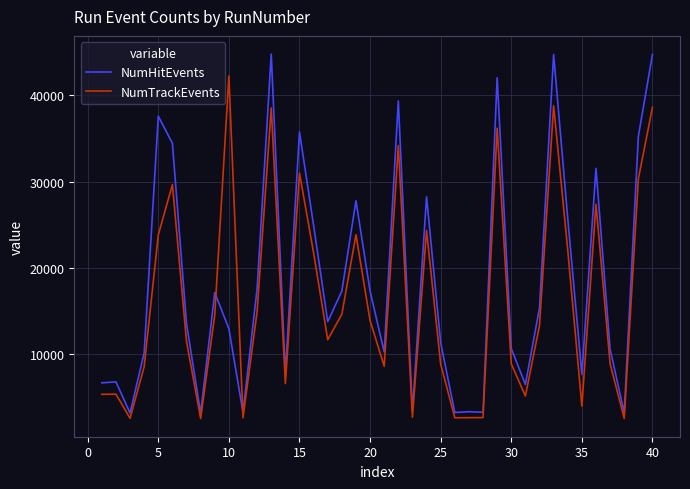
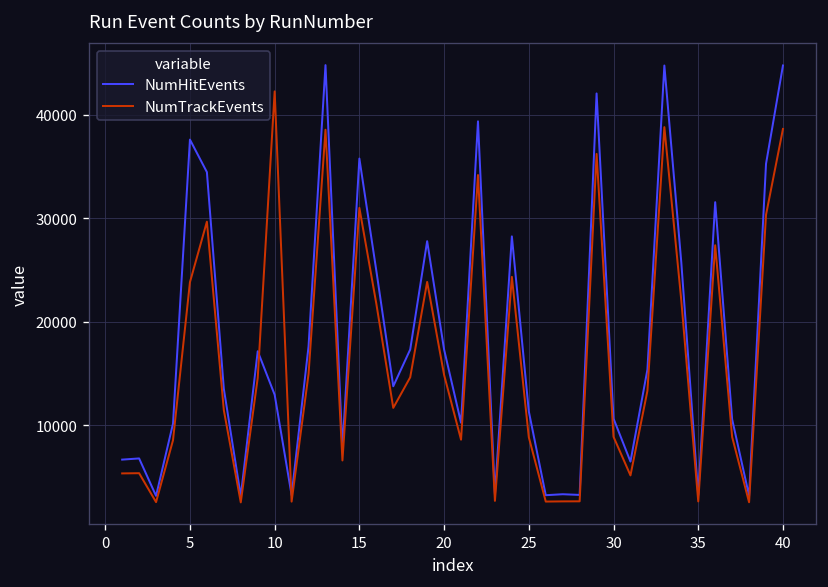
  {
    "NumHitEvents": {
      "5": 38000,
      "10": 13000,
      "15": 36000,
      "20": 17000,
      "25": 11000,
      "30": 11000,
-     "35": 8000,
+     "35": 3000,
      "40": 45000
    },
    "NumTrackEvents": {
      "5": 24000,
      "10": 42000,
      "15": 31000,
-     "20": 14000,
+     "20": 15000,
      "25": 9000,
      "30": 9000,
-     "35": 4000,
+     "35": 3000,
      "40": 39000
    }
  }
